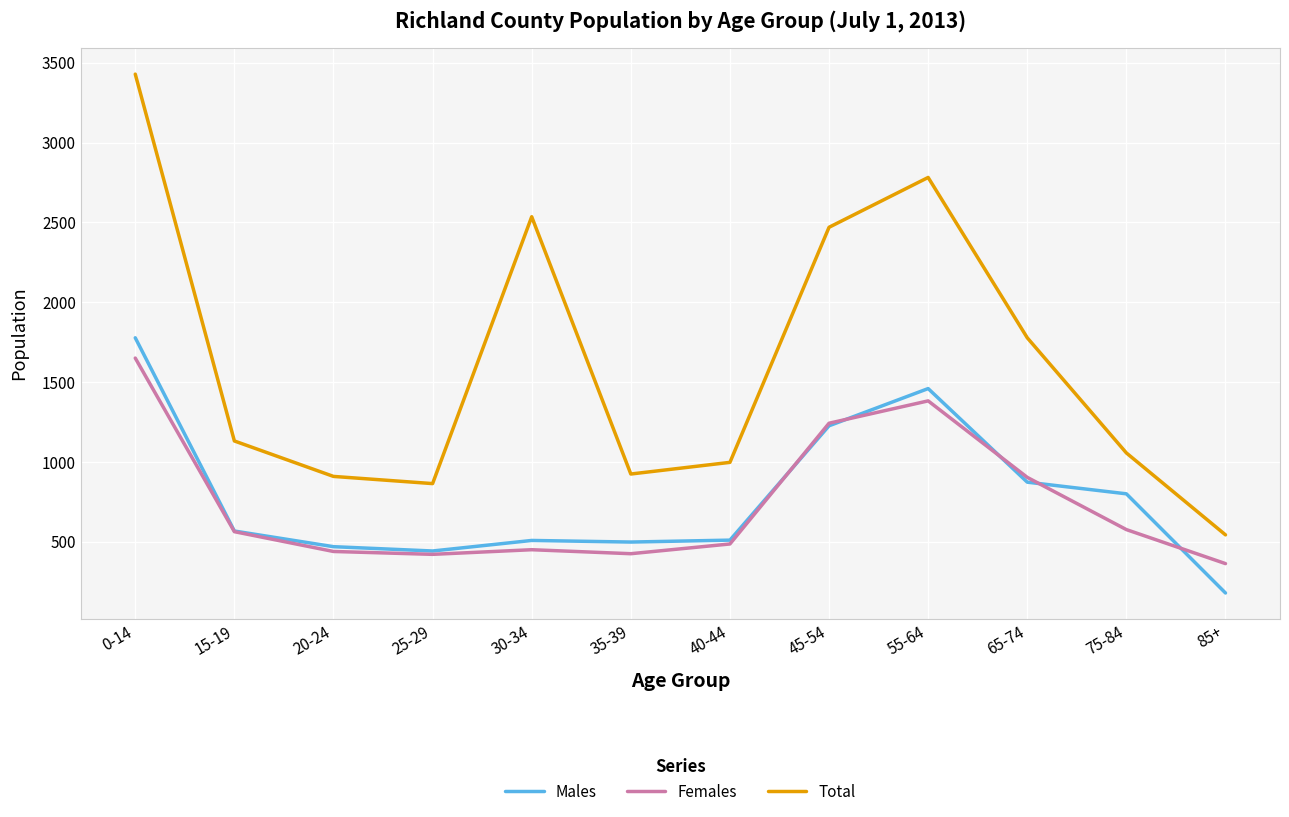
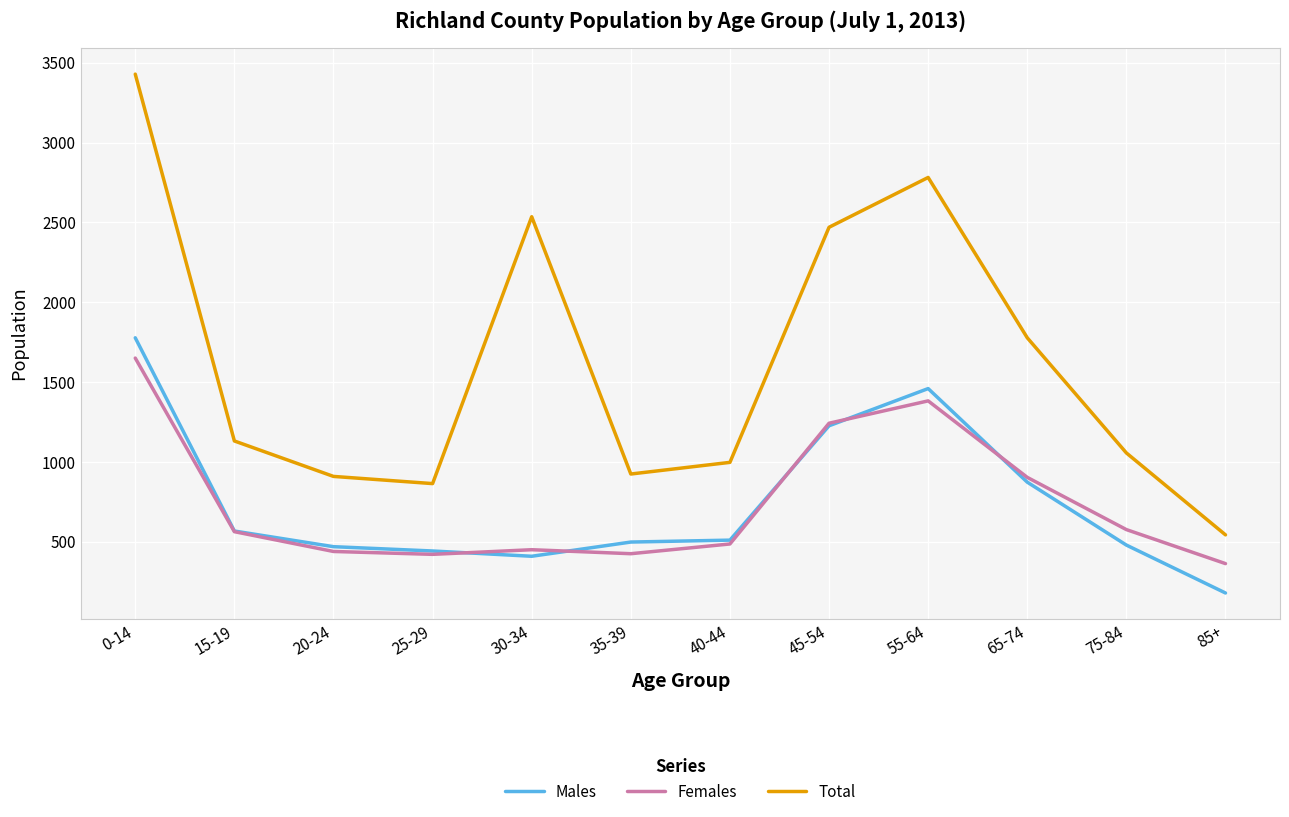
  {
    "Males": {
      "0-14": 1780,
      "20-24": 470,
      "25-29": 440,
-     "30-34": 510,
+     "30-34": 410,
      "35-39": 500,
      "40-44": 510,
      "45-54": 1230,
      "55-64": 1460,
      "65-74": 870,
-     "75-84": 800,
+     "75-84": 480,
      "85+": 180
    },
    "Females": {
      "0-14": 1650,
      "20-24": 440,
      "25-29": 420,
      "30-34": 450,
      "35-39": 430,
      "40-44": 490,
      "45-54": 1240,
      "55-64": 1380,
      "65-74": 900,
      "75-84": 580,
      "85+": 360
    },
    "Total": {
      "0-14": 3430,
      "15-19": 1130,
      "20-24": 910,
      "25-29": 870,
      "30-34": 2540,
      "35-39": 930,
      "40-44": 1000,
      "45-54": 2470,
      "55-64": 2780,
      "65-74": 1780,
      "75-84": 1060,
      "85+": 540
    }
  }
